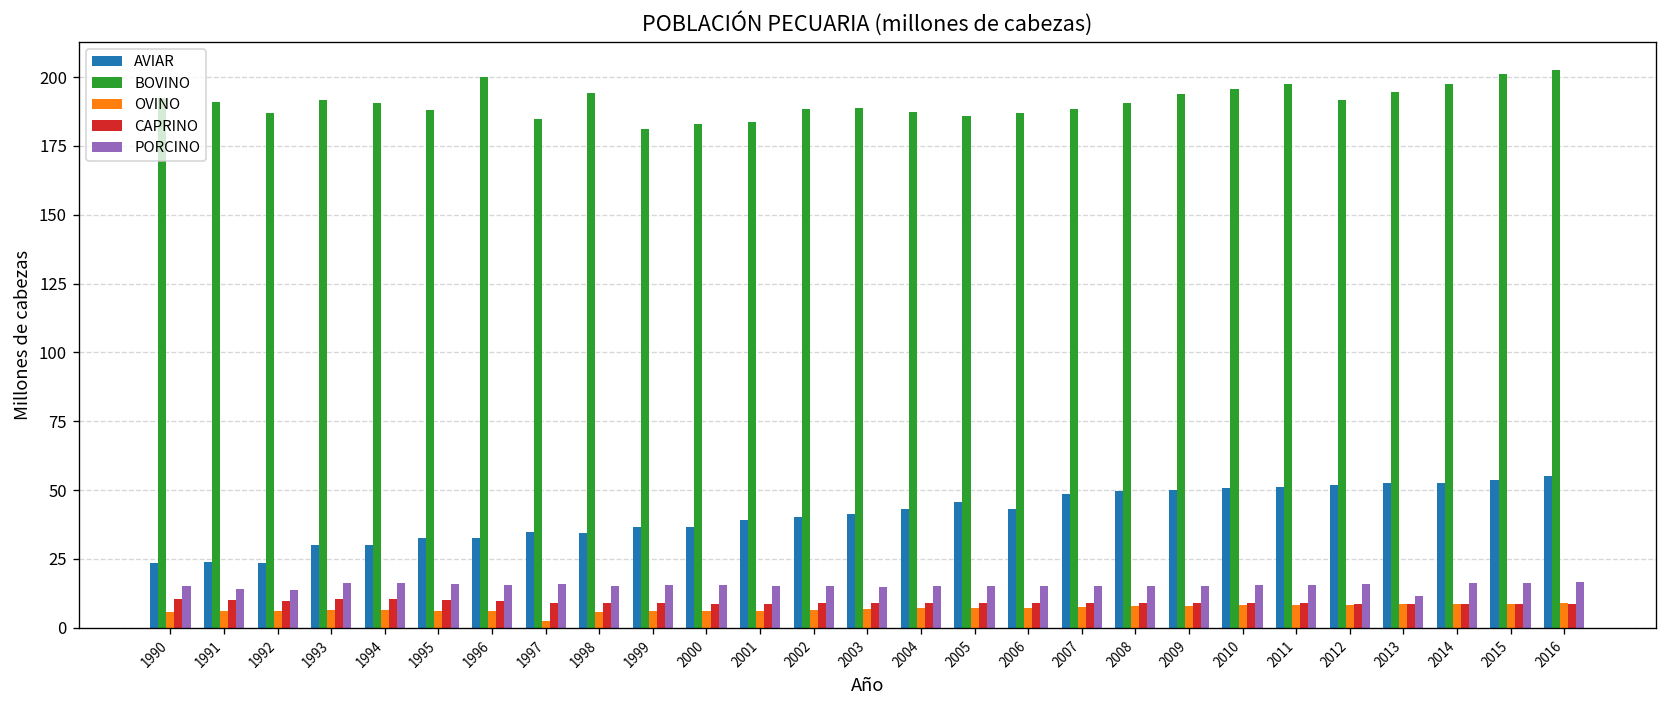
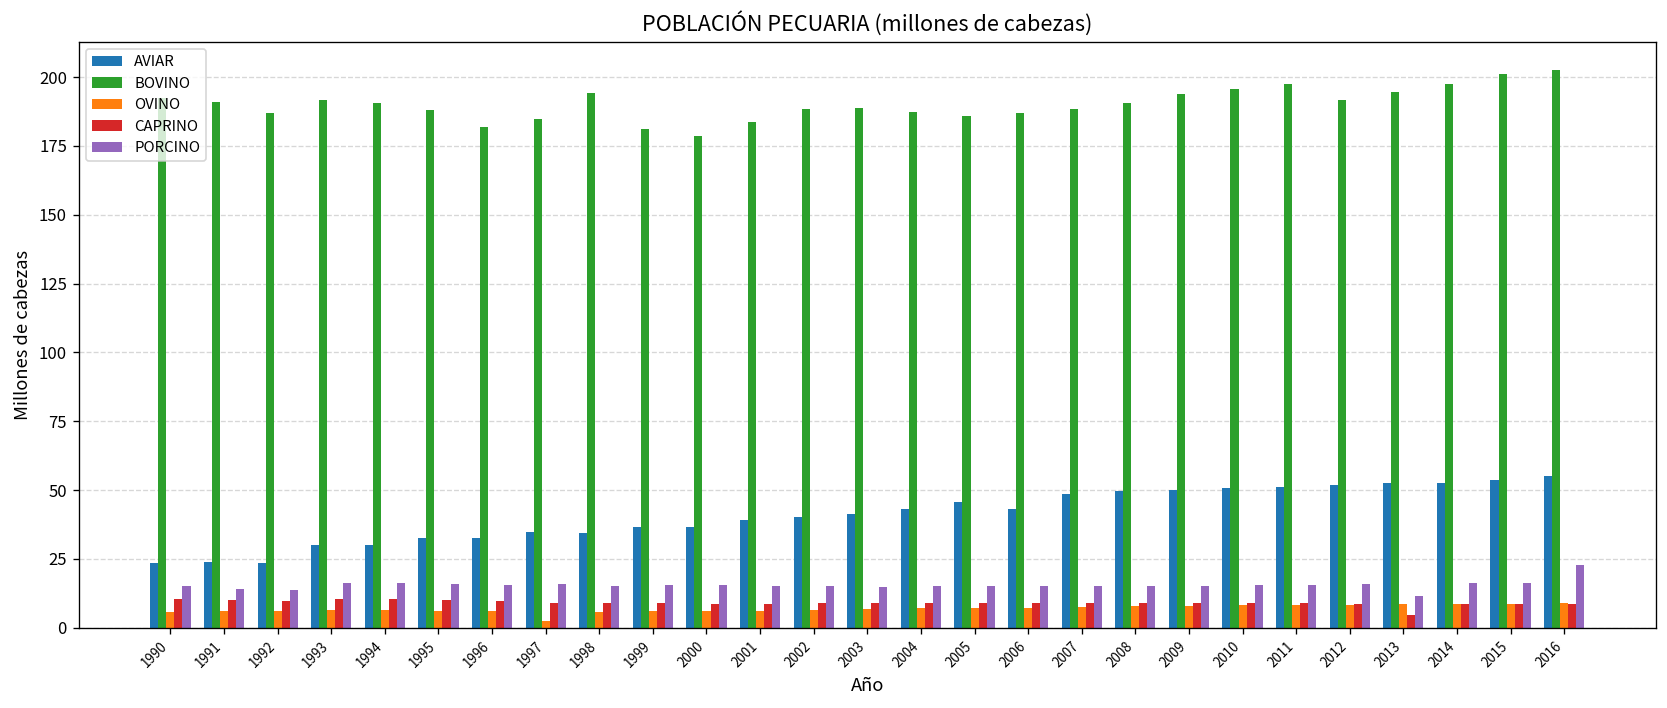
  {
    "AVIAR": {
      "1990": 23,
      "1991": 24,
      "1992": 24,
      "1993": 30,
      "1994": 30,
      "1995": 33,
      "1996": 33,
      "1997": 35,
      "1998": 34,
      "1999": 37,
      "2000": 37,
      "2001": 39,
      "2002": 40,
      "2003": 41,
      "2004": 43,
      "2005": 46,
      "2006": 43,
      "2007": 49,
      "2008": 50,
      "2009": 50,
      "2010": 51,
      "2011": 51,
      "2012": 52,
      "2013": 52,
      "2014": 53,
      "2015": 53,
      "2016": 55
    },
    "BOVINO": {
      "1991": 191,
      "1992": 187,
      "1993": 192,
      "1994": 191,
      "1995": 188,
-     "1996": 200,
+     "1996": 182,
      "1997": 185,
      "1998": 194,
      "1999": 181,
-     "2000": 183,
+     "2000": 179,
      "2001": 184,
      "2002": 188,
      "2003": 189,
      "2004": 187,
      "2005": 186,
      "2006": 187,
      "2007": 188,
      "2008": 191,
      "2009": 194,
      "2010": 196,
      "2011": 198,
      "2012": 192,
      "2013": 194,
      "2014": 198,
      "2015": 201,
      "2016": 203
    },
    "OVINO": {
      "1990": 6,
      "1991": 6,
      "1992": 6,
      "1993": 6,
      "1994": 6,
      "1995": 6,
      "1996": 6,
      "1997": 2,
      "1998": 6,
      "1999": 6,
      "2000": 6,
      "2001": 6,
      "2002": 6,
      "2003": 7,
      "2004": 7,
      "2005": 7,
      "2006": 7,
      "2007": 7,
      "2008": 8,
      "2009": 8,
      "2010": 8,
      "2011": 8,
      "2012": 8,
      "2013": 8,
      "2014": 9,
      "2015": 9,
      "2016": 9
    },
    "CAPRINO": {
      "1990": 10,
      "1991": 10,
      "1992": 10,
      "1993": 10,
      "1994": 10,
      "1995": 10,
      "1996": 10,
      "1997": 9,
      "1998": 9,
      "1999": 9,
      "2000": 9,
      "2001": 9,
      "2002": 9,
      "2003": 9,
      "2004": 9,
      "2005": 9,
      "2006": 9,
      "2007": 9,
      "2008": 9,
      "2009": 9,
      "2010": 9,
      "2011": 9,
      "2012": 9,
-     "2013": 9,
+     "2013": 4,
      "2014": 9,
      "2015": 9,
      "2016": 9
    },
    "PORCINO": {
      "1990": 15,
      "1991": 14,
      "1992": 14,
      "1993": 16,
      "1994": 16,
      "1995": 16,
      "1996": 15,
      "1997": 16,
      "1998": 15,
      "1999": 15,
      "2000": 15,
      "2001": 15,
      "2002": 15,
      "2003": 15,
      "2004": 15,
      "2005": 15,
      "2006": 15,
      "2007": 15,
      "2008": 15,
      "2009": 15,
      "2010": 15,
      "2011": 16,
      "2012": 16,
      "2013": 11,
      "2014": 16,
      "2015": 16,
-     "2016": 17
+     "2016": 23
    }
  }
